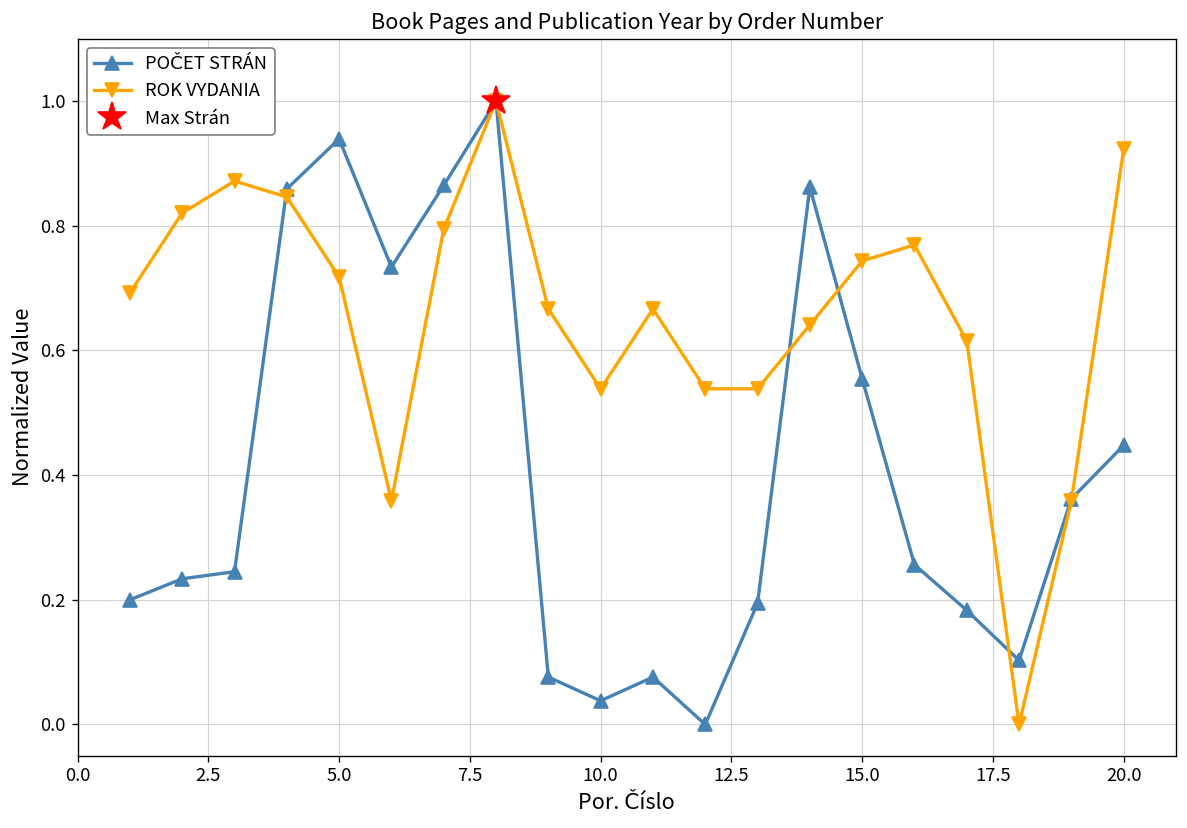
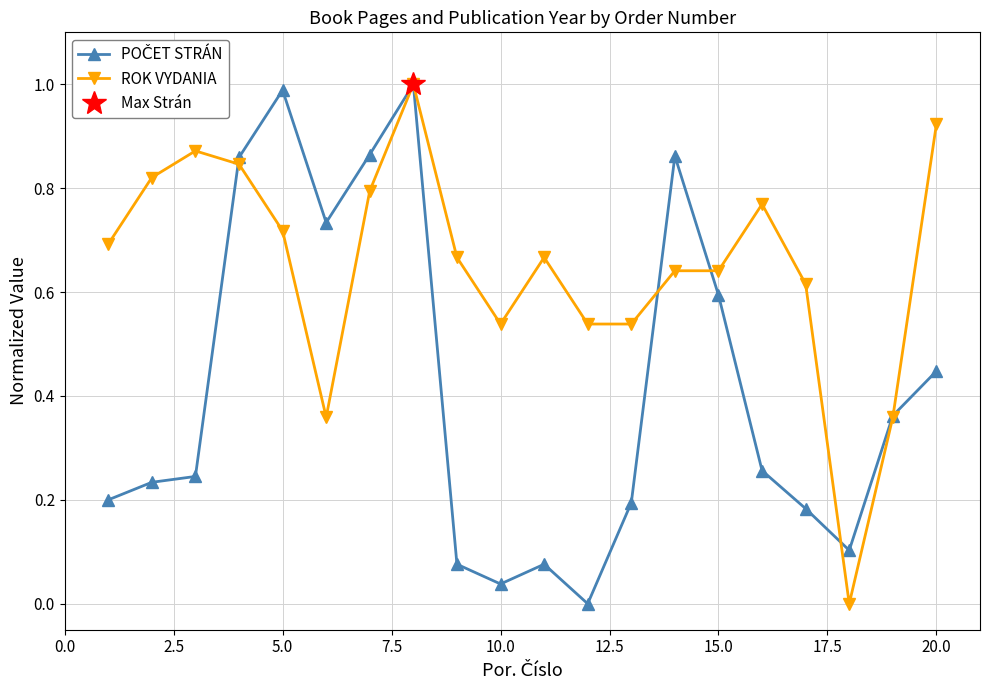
  {
    "POČET STRÁN": {
-     "5.0": 0.94,
+     "5.0": 0.99,
      "10.0": 0.04,
-     "15.0": 0.55,
+     "15.0": 0.59,
      "20.0": 0.45
    },
    "ROK VYDANIA": {
      "5.0": 0.72,
      "10.0": 0.54,
-     "15.0": 0.74,
+     "15.0": 0.64,
      "20.0": 0.92
    }
  }
